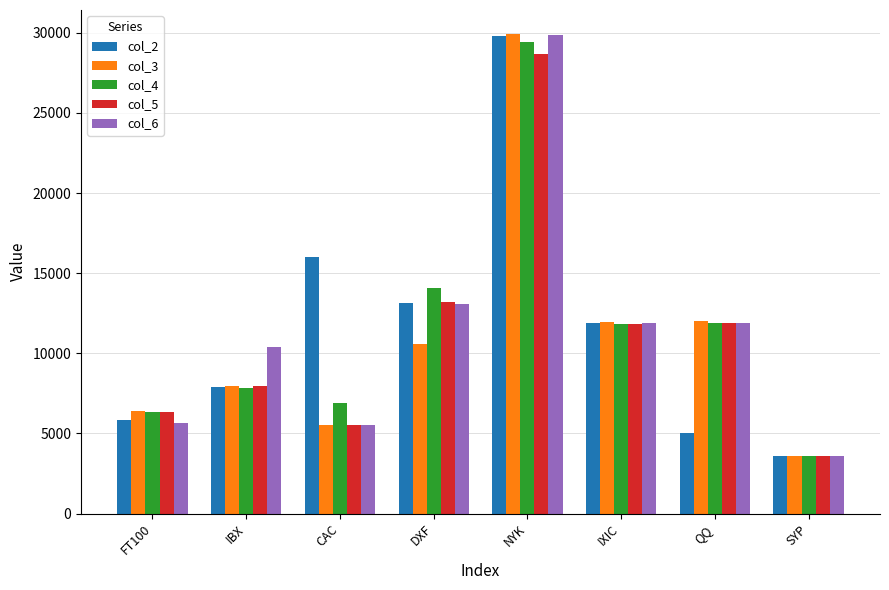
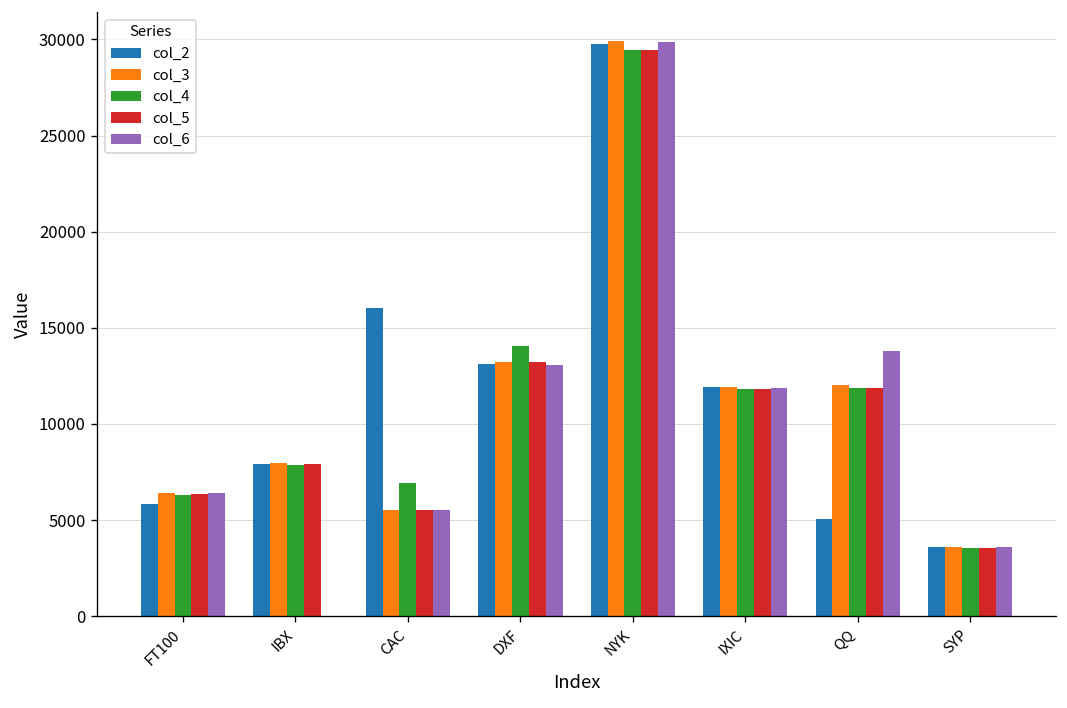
  {
    "col_2": {
      "FT100": 5900,
      "IBX": 7900,
      "CAC": 16000,
      "DXF": 13100,
      "NYK": 29800,
      "IXIC": 11900,
      "QQ": 5000,
      "SYP": 3600
    },
    "col_3": {
      "FT100": 6400,
      "IBX": 8000,
      "CAC": 5500,
-     "DXF": 10600,
+     "DXF": 13200,
      "NYK": 29900,
      "IXIC": 11900,
      "QQ": 12000,
      "SYP": 3600
    },
    "col_4": {
      "FT100": 6300,
      "IBX": 7900,
      "CAC": 6900,
      "DXF": 14100,
      "NYK": 29400,
      "IXIC": 11800,
      "QQ": 11900,
      "SYP": 3600
    },
    "col_5": {
      "FT100": 6300,
      "IBX": 7900,
      "CAC": 5500,
      "DXF": 13200,
-     "NYK": 28700,
+     "NYK": 29400,
      "IXIC": 11800,
      "QQ": 11900,
      "SYP": 3600
    },
    "col_6": {
-     "FT100": 5600,
-     "IBX": 10400,
+     "FT100": 6400,
+     "IBX": 0,
      "CAC": 5500,
      "DXF": 13100,
      "NYK": 29900,
      "IXIC": 11900,
-     "QQ": 11900,
+     "QQ": 13800,
      "SYP": 3600
    }
  }
